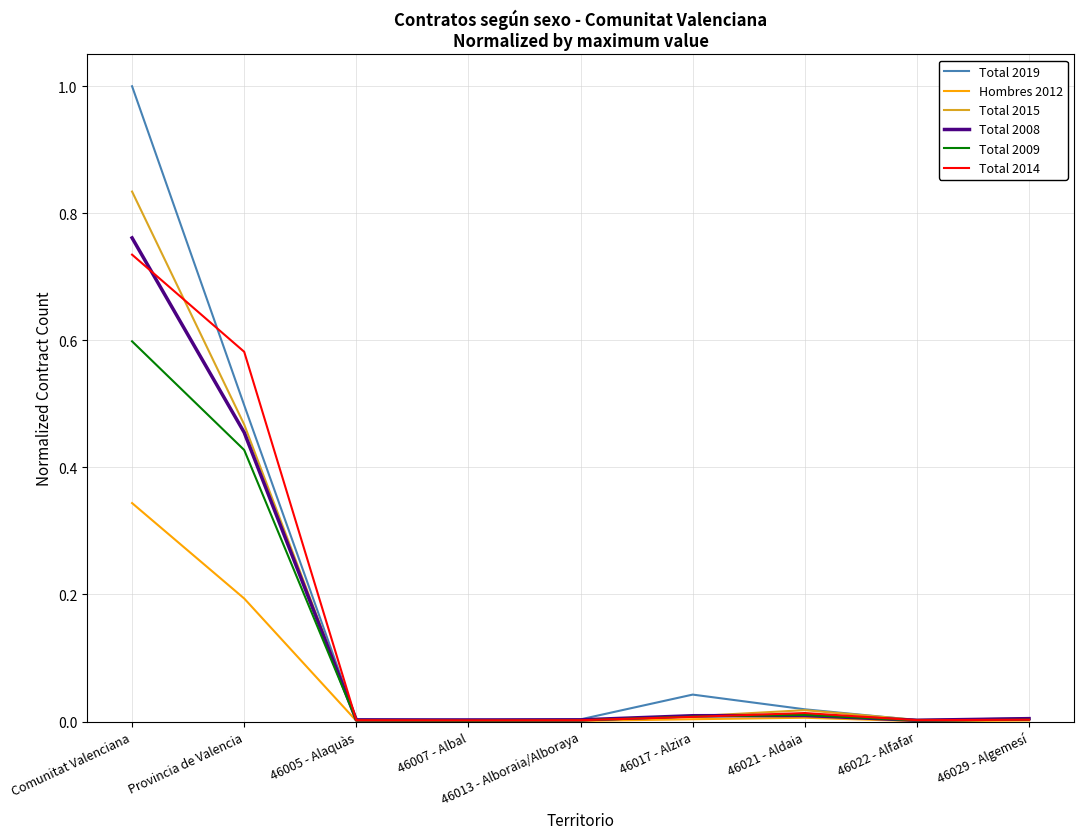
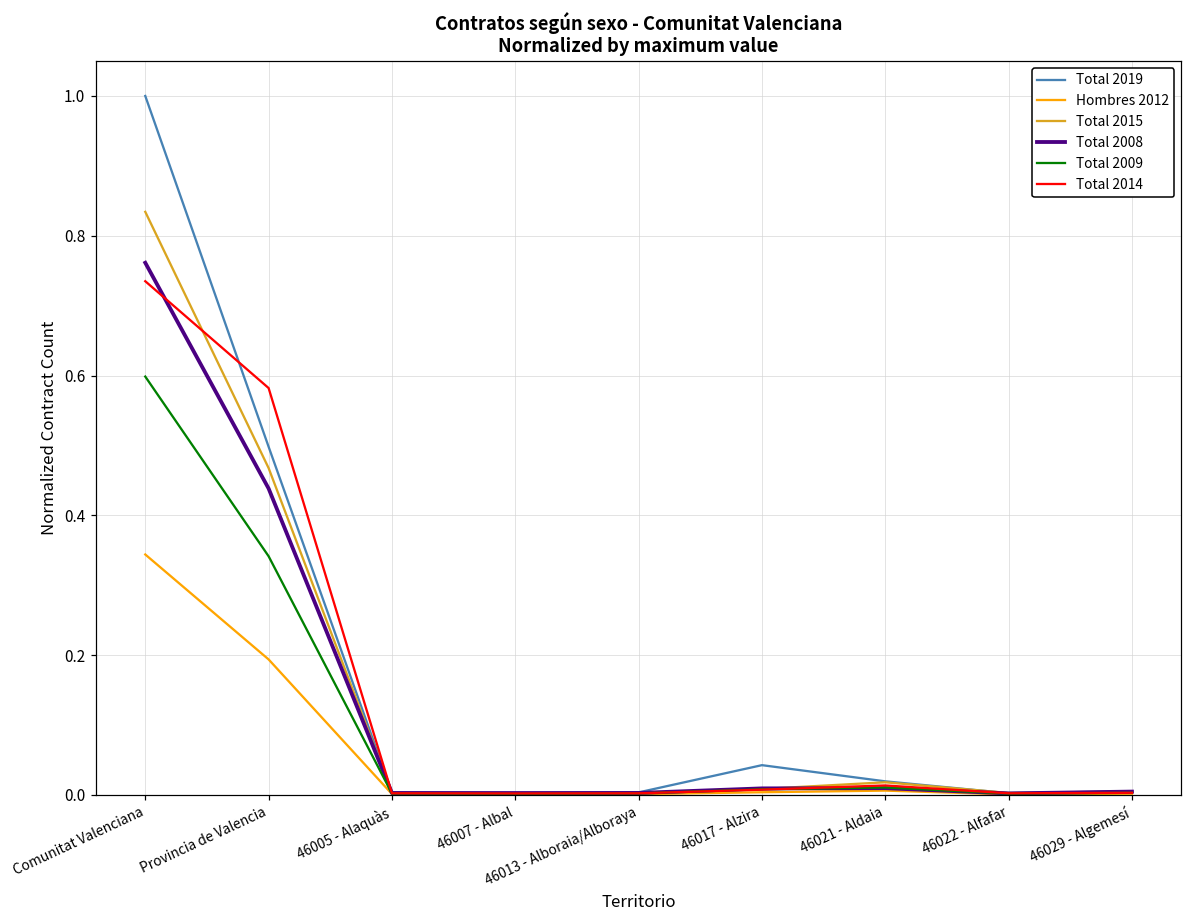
  {
    "Total 2019": {
      "Comunitat Valenciana": 1.00,
      "Provincia de Valencia": 0.50,
      "46017 - Alzira": 0.04
    },
    "Total 2008": {
      "Comunitat Valenciana": 0.76,
-     "Provincia de Valencia": 0.46
+     "Provincia de Valencia": 0.44
    },
    "Total 2009": {
      "Comunitat Valenciana": 0.60,
-     "Provincia de Valencia": 0.43
+     "Provincia de Valencia": 0.34
    },
    "Total 2014": {
      "Comunitat Valenciana": 0.73,
      "Provincia de Valencia": 0.58
    }
  }
